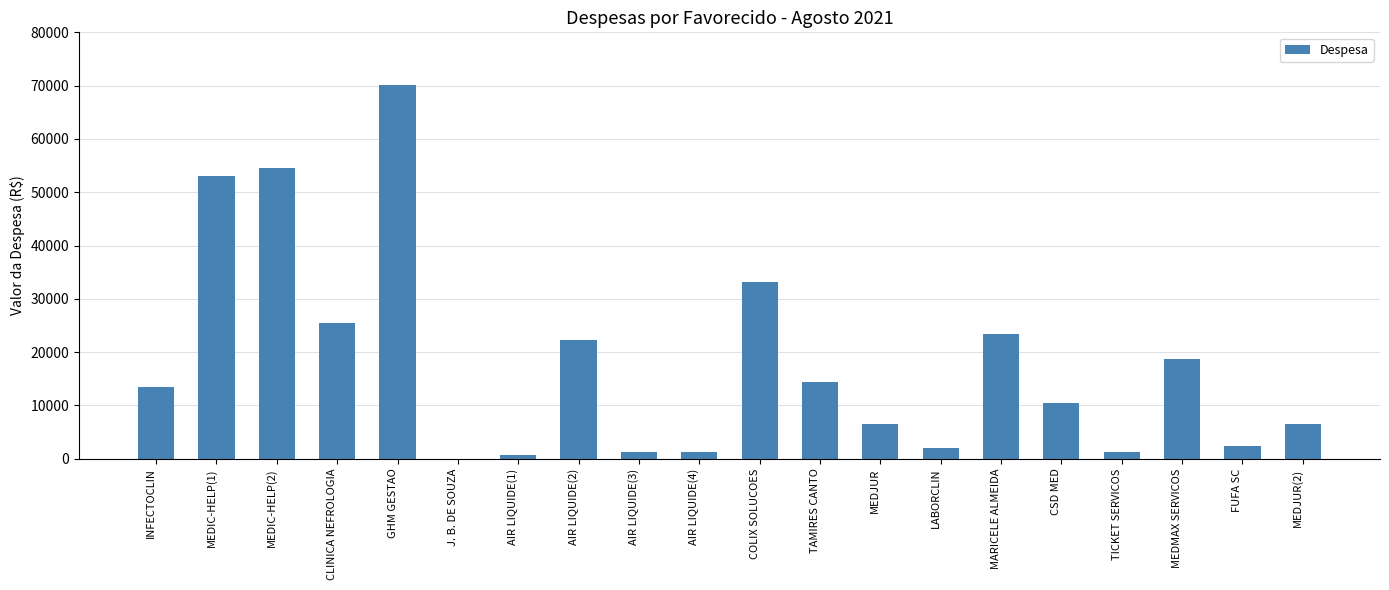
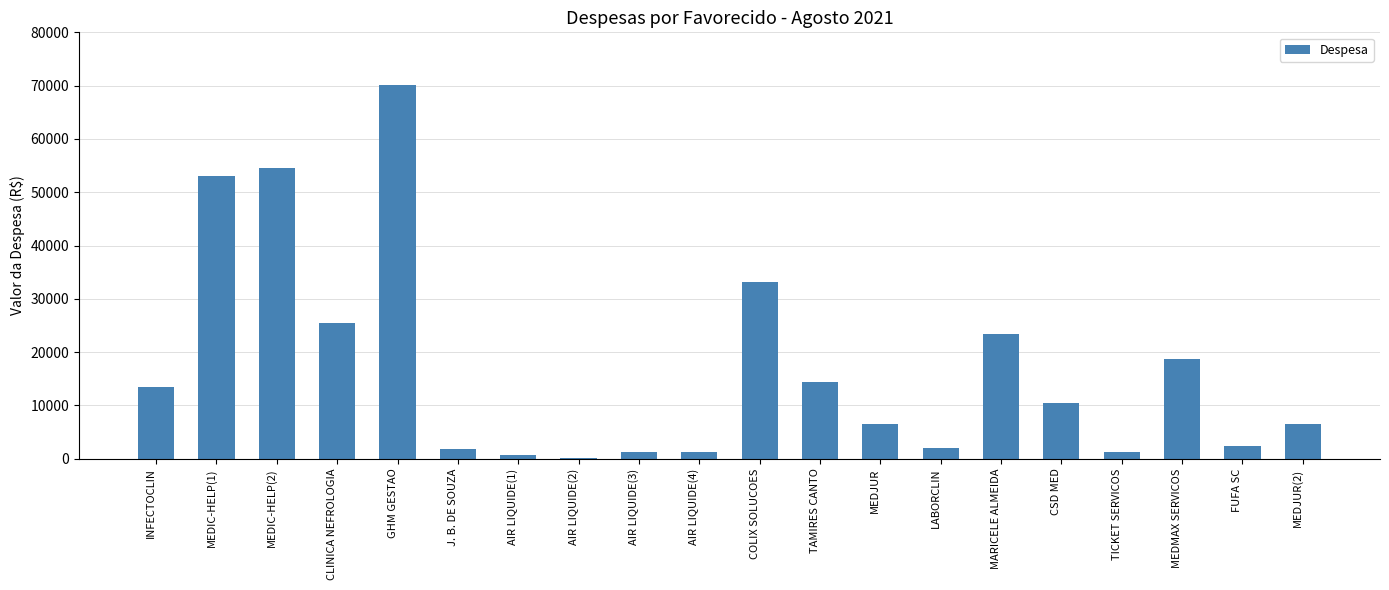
  {
    "INFECTOCLIN": 13000,
    "MEDIC-HELP(1)": 53000,
    "MEDIC-HELP(2)": 55000,
    "CLINICA NEFROLOGIA": 26000,
    "GHM GESTAO": 70000,
-   "J. B. DE SOUZA": 0,
+   "J. B. DE SOUZA": 2000,
    "AIR LIQUIDE(1)": 1000,
-   "AIR LIQUIDE(2)": 22000,
+   "AIR LIQUIDE(2)": 0,
    "AIR LIQUIDE(3)": 1000,
    "AIR LIQUIDE(4)": 1000,
    "COLIX SOLUCOES": 33000,
    "TAMIRES CANTO": 14000,
    "MEDJUR": 6000,
    "LABORCLIN": 2000,
    "MARICELE ALMEIDA": 23000,
    "CSD MED": 11000,
    "TICKET SERVICOS": 1000,
    "MEDMAX SERVICOS": 19000,
    "FUFA SC": 2000,
    "MEDJUR(2)": 6000
  }
